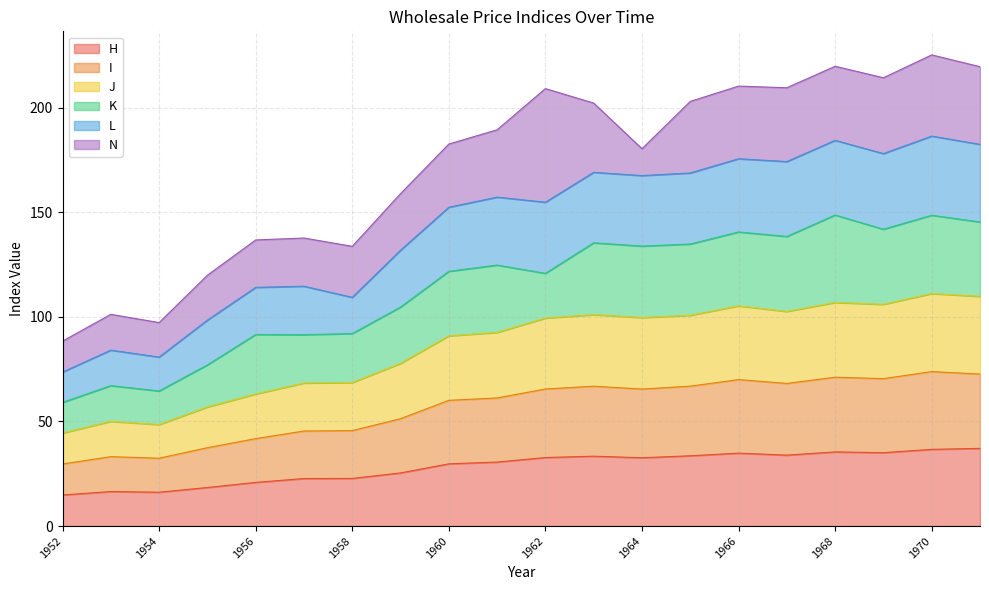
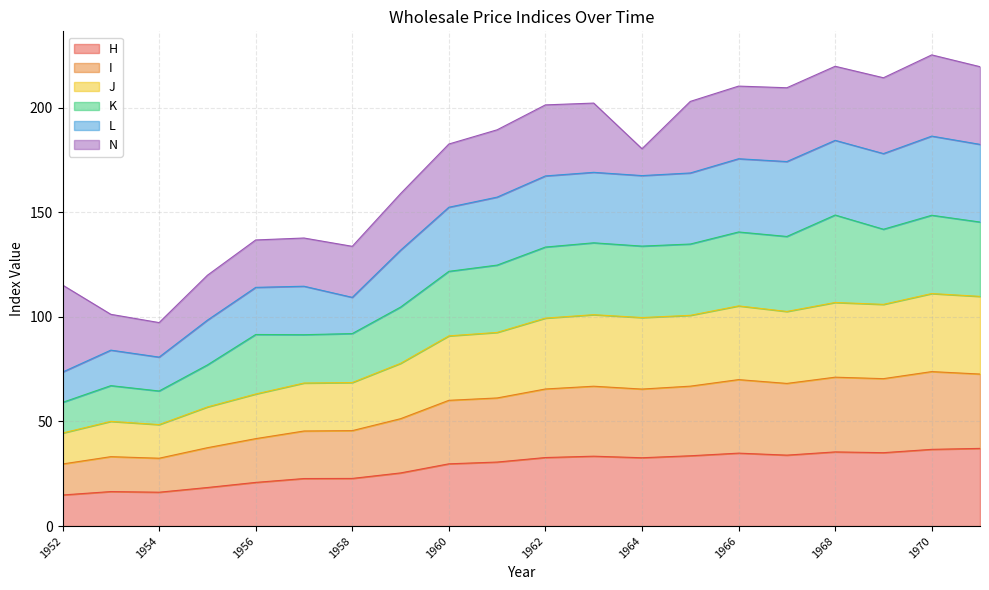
  {
    "K": {
      "1952": 15,
      "1954": 16,
      "1956": 28,
      "1958": 23,
      "1960": 31,
-     "1962": 21,
+     "1962": 34,
      "1964": 34,
      "1966": 35,
      "1968": 42,
      "1970": 37
    },
    "L": {
      "1952": 14,
      "1954": 16,
      "1956": 23,
      "1958": 17,
      "1960": 31,
      "1962": 34,
      "1964": 34,
      "1966": 35,
      "1968": 36,
      "1970": 38
    },
    "N": {
-     "1952": 15,
+     "1952": 42,
      "1954": 17,
      "1956": 23,
      "1958": 24,
      "1960": 30,
-     "1962": 54,
+     "1962": 34,
      "1964": 13,
      "1966": 35,
      "1968": 35,
      "1970": 39
    }
  }
